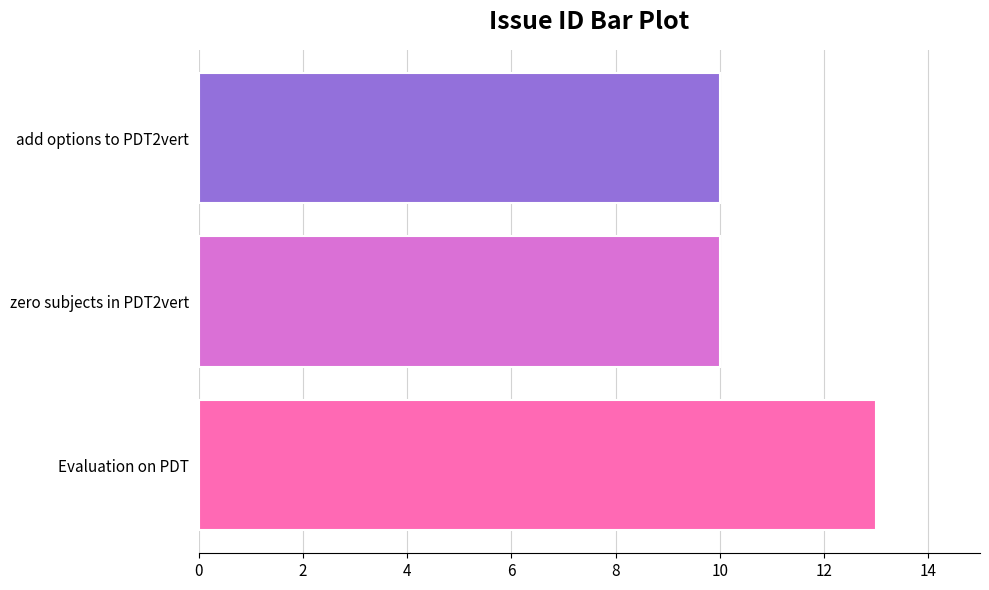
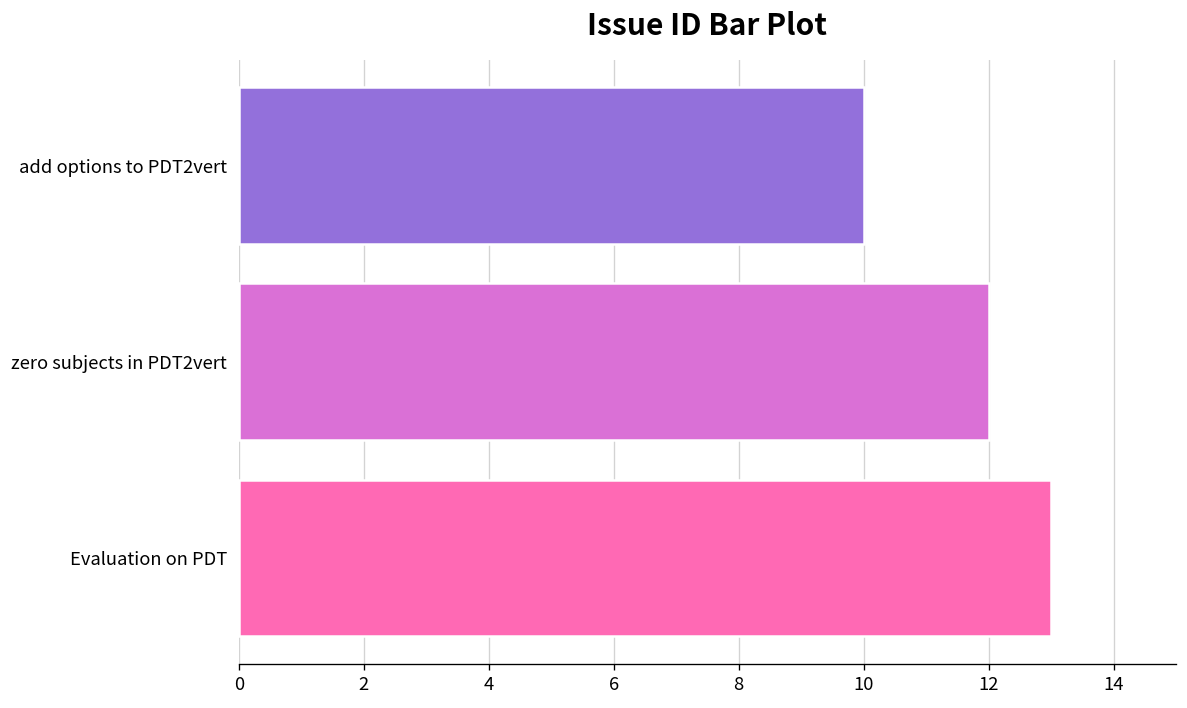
  {
    "add options to PDT2vert": 10,
-   "zero subjects in PDT2vert": 10,
+   "zero subjects in PDT2vert": 12,
    "Evaluation on PDT": 13
  }
